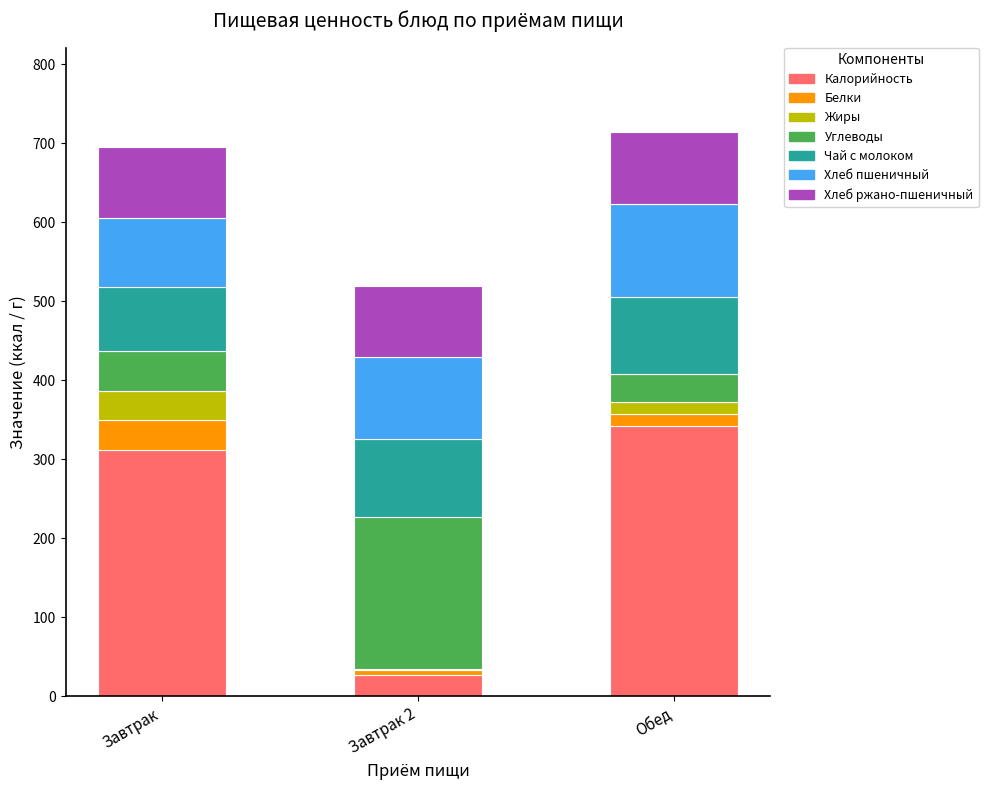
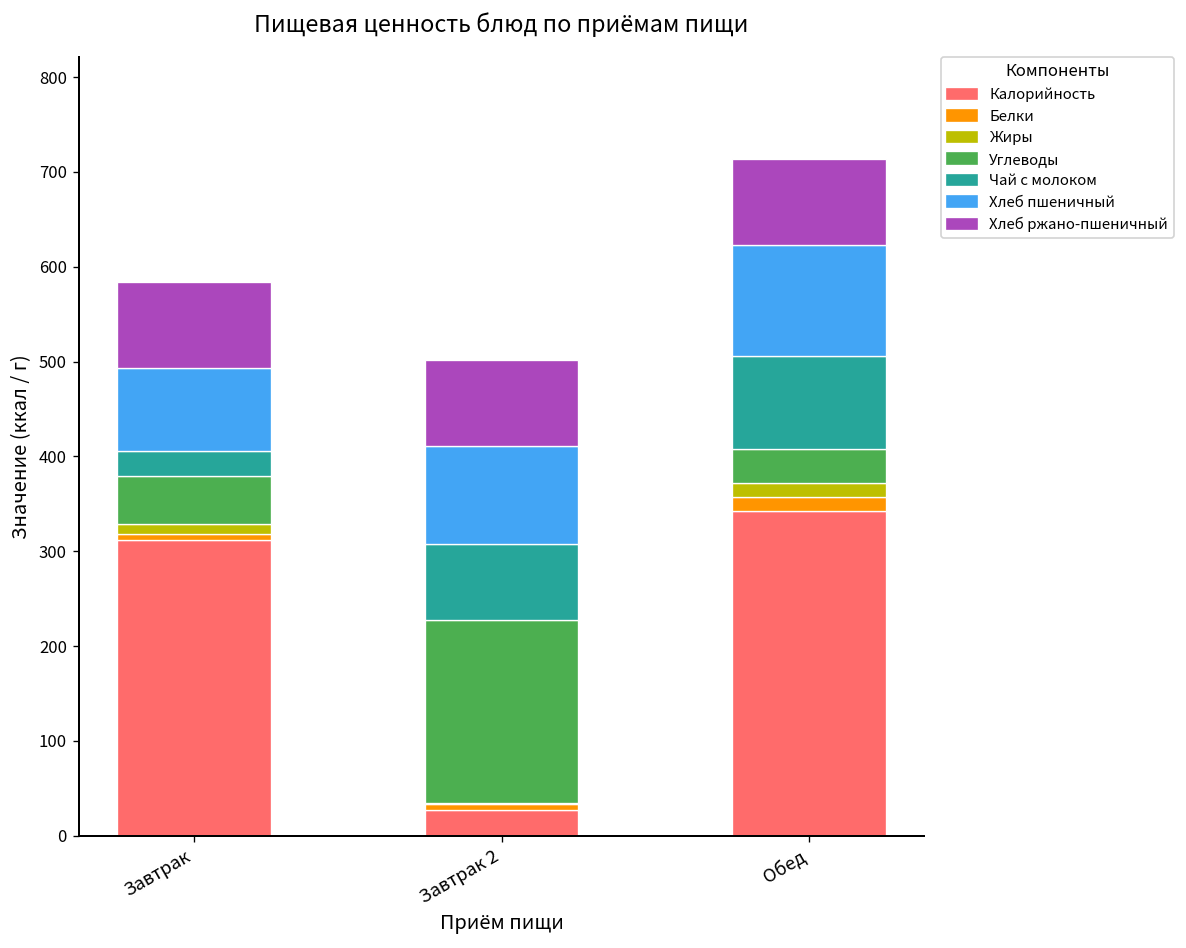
  {
    "Калорийность": {
      "Завтрак": 310,
      "Завтрак 2": 30,
      "Обед": 340
    },
    "Белки": {
-     "Завтрак": 40,
+     "Завтрак": 10,
      "Завтрак 2": 10,
      "Обед": 20
    },
    "Жиры": {
-     "Завтрак": 40,
+     "Завтрак": 10,
      "Обед": 20
    },
    "Углеводы": {
      "Завтрак": 50,
      "Завтрак 2": 190,
      "Обед": 40
    },
    "Чай с молоком": {
-     "Завтрак": 80,
-     "Завтрак 2": 100,
+     "Завтрак": 30,
+     "Завтрак 2": 80,
      "Обед": 100
    },
    "Хлеб пшеничный": {
      "Завтрак": 90,
      "Завтрак 2": 100,
      "Обед": 120
    },
    "Хлеб ржано-пшеничный": {
      "Завтрак": 90,
      "Завтрак 2": 90,
      "Обед": 90
    }
  }
